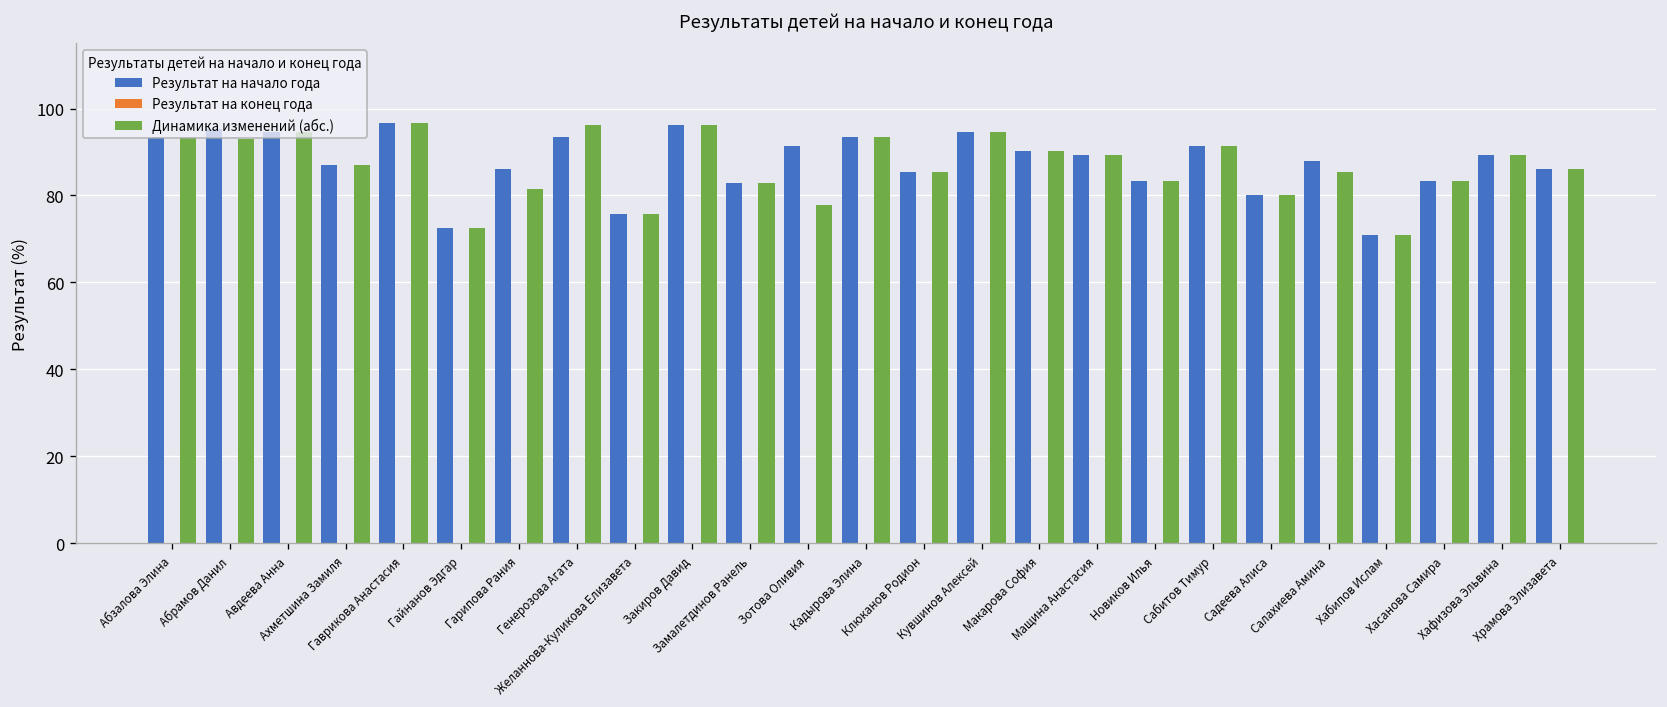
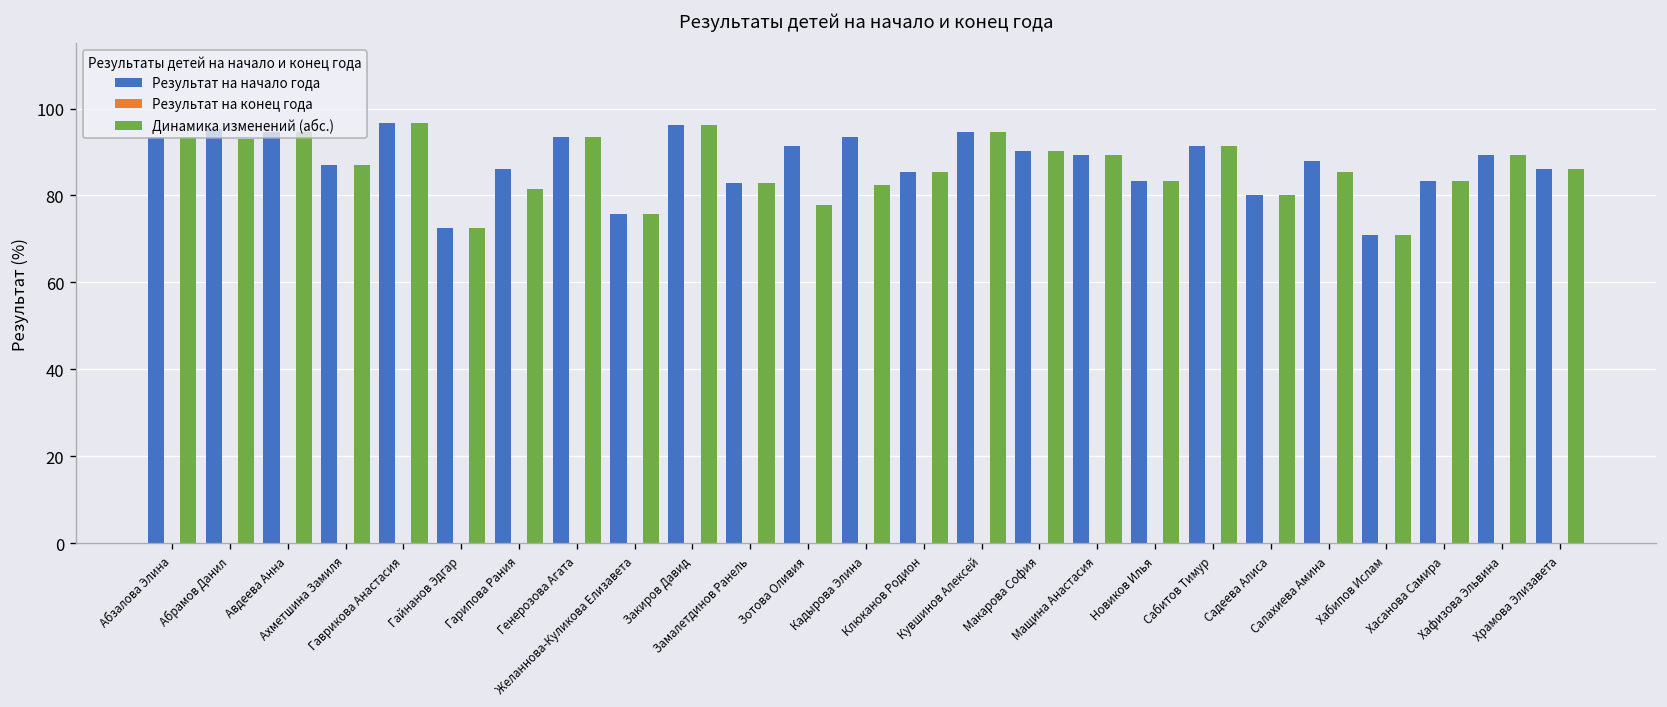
  {
    "Результат на начало года": {
      "Абзалова Элина": 94,
      "Авдеева Анна": 95,
      "Ахметшина Замиля": 87,
      "Гаврикова Анастасия": 97,
      "Гайнанов Эдгар": 73,
      "Гарипова Рания": 86,
      "Генерозова Агата": 94,
      "Желаннова-Куликова Елизавета": 76,
      "Закиров Давид": 96,
      "Замалетдинов Ранель": 83,
      "Зотова Оливия": 91,
      "Кадырова Элина": 94,
      "Клюканов Родион": 85,
      "Кувшинов Алексей": 95,
      "Макарова София": 90,
      "Мащина Анастасия": 89,
      "Новиков Илья": 83,
      "Сабитов Тимур": 91,
      "Садеева Алиса": 80,
      "Салахиева Амина": 88,
      "Хабипов Ислам": 71,
      "Хасанова Самира": 83,
      "Хафизова Эльвина": 89,
      "Храмова Элизавета": 86
    },
    "Результат на конец года": {
      "Абзалова Элина": 0,
      "Абрамов Данил": 0,
      "Авдеева Анна": 0,
      "Ахметшина Замиля": 0,
      "Гаврикова Анастасия": 0,
      "Гайнанов Эдгар": 0,
      "Гарипова Рания": 0,
      "Генерозова Агата": 0,
      "Желаннова-Куликова Елизавета": 0,
      "Закиров Давид": 0,
      "Замалетдинов Ранель": 0,
      "Зотова Оливия": 0,
      "Кадырова Элина": 0,
      "Клюканов Родион": 0,
      "Кувшинов Алексей": 0,
      "Макарова София": 0,
      "Мащина Анастасия": 0,
      "Новиков Илья": 0,
      "Сабитов Тимур": 0,
      "Садеева Алиса": 0,
      "Салахиева Амина": 0,
      "Хабипов Ислам": 0,
      "Хасанова Самира": 0,
      "Хафизова Эльвина": 0,
      "Храмова Элизавета": 0
    },
    "Динамика изменений (абс.)": {
      "Абзалова Элина": 94,
      "Абрамов Данил": 93,
      "Авдеева Анна": 95,
      "Ахметшина Замиля": 87,
      "Гаврикова Анастасия": 97,
      "Гайнанов Эдгар": 73,
      "Гарипова Рания": 81,
-     "Генерозова Агата": 96,
+     "Генерозова Агата": 94,
      "Желаннова-Куликова Елизавета": 76,
      "Закиров Давид": 96,
      "Замалетдинов Ранель": 83,
      "Зотова Оливия": 78,
-     "Кадырова Элина": 94,
+     "Кадырова Элина": 82,
      "Клюканов Родион": 85,
      "Кувшинов Алексей": 95,
      "Макарова София": 90,
      "Мащина Анастасия": 89,
      "Новиков Илья": 83,
      "Сабитов Тимур": 91,
      "Садеева Алиса": 80,
      "Салахиева Амина": 85,
      "Хабипов Ислам": 71,
      "Хасанова Самира": 83,
      "Хафизова Эльвина": 89,
      "Храмова Элизавета": 86
    }
  }
